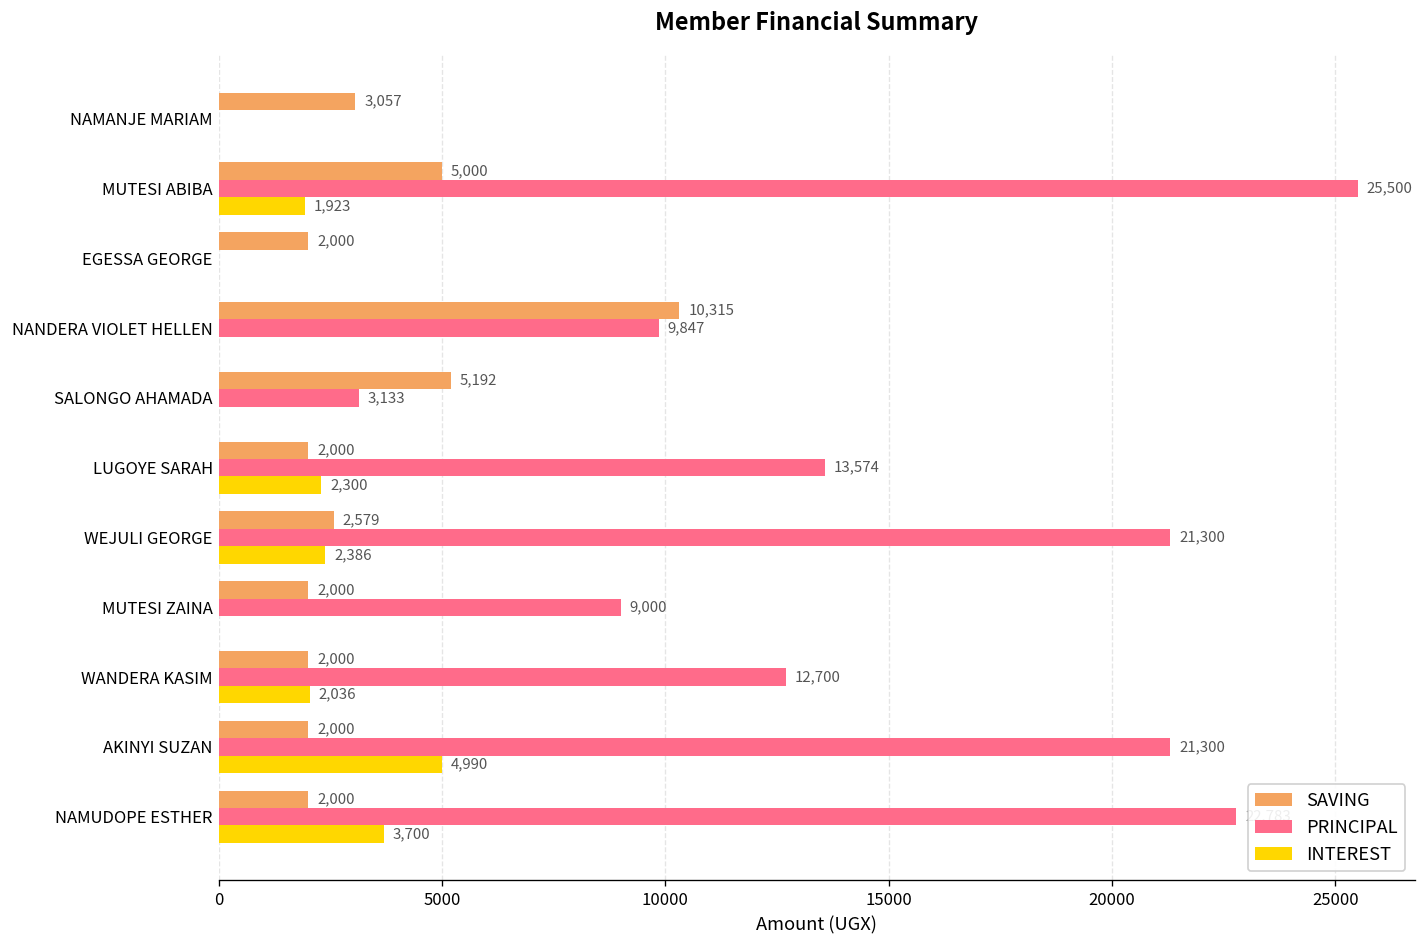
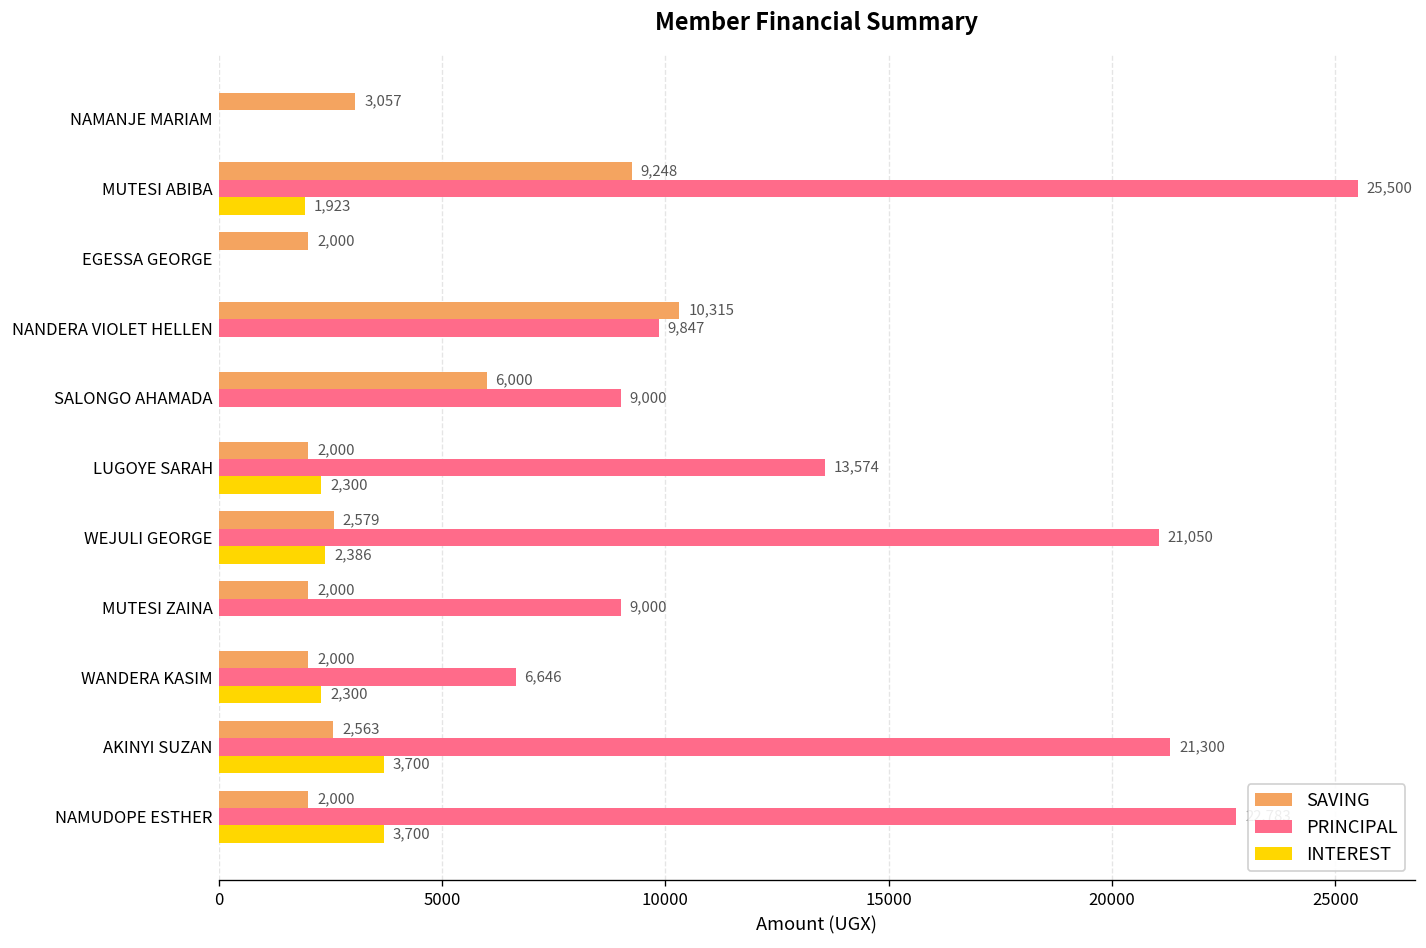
  {
    "SAVING": {
      "NAMANJE MARIAM": "3,057",
-     "MUTESI ABIBA": "5,000",
+     "MUTESI ABIBA": "9,248",
      "EGESSA GEORGE": "2,000",
      "NANDERA VIOLET HELLEN": "10,315",
-     "SALONGO AHAMADA": "5,192",
+     "SALONGO AHAMADA": "6,000",
      "LUGOYE SARAH": "2,000",
      "WEJULI GEORGE": "2,579",
      "MUTESI ZAINA": "2,000",
      "WANDERA KASIM": "2,000",
-     "AKINYI SUZAN": "2,000",
+     "AKINYI SUZAN": "2,563",
      "NAMUDOPE ESTHER": "2,000"
    },
    "PRINCIPAL": {
      "MUTESI ABIBA": "25,500",
      "NANDERA VIOLET HELLEN": "9,847",
-     "SALONGO AHAMADA": "3,133",
+     "SALONGO AHAMADA": "9,000",
      "LUGOYE SARAH": "13,574",
-     "WEJULI GEORGE": "21,300",
+     "WEJULI GEORGE": "21,050",
      "MUTESI ZAINA": "9,000",
-     "WANDERA KASIM": "12,700",
+     "WANDERA KASIM": "6,646",
      "AKINYI SUZAN": "21,300"
    },
    "INTEREST": {
      "MUTESI ABIBA": "1,923",
      "LUGOYE SARAH": "2,300",
      "WEJULI GEORGE": "2,386",
-     "WANDERA KASIM": "2,036",
-     "AKINYI SUZAN": "4,990",
+     "WANDERA KASIM": "2,300",
+     "AKINYI SUZAN": "3,700",
      "NAMUDOPE ESTHER": "3,700"
    }
  }
